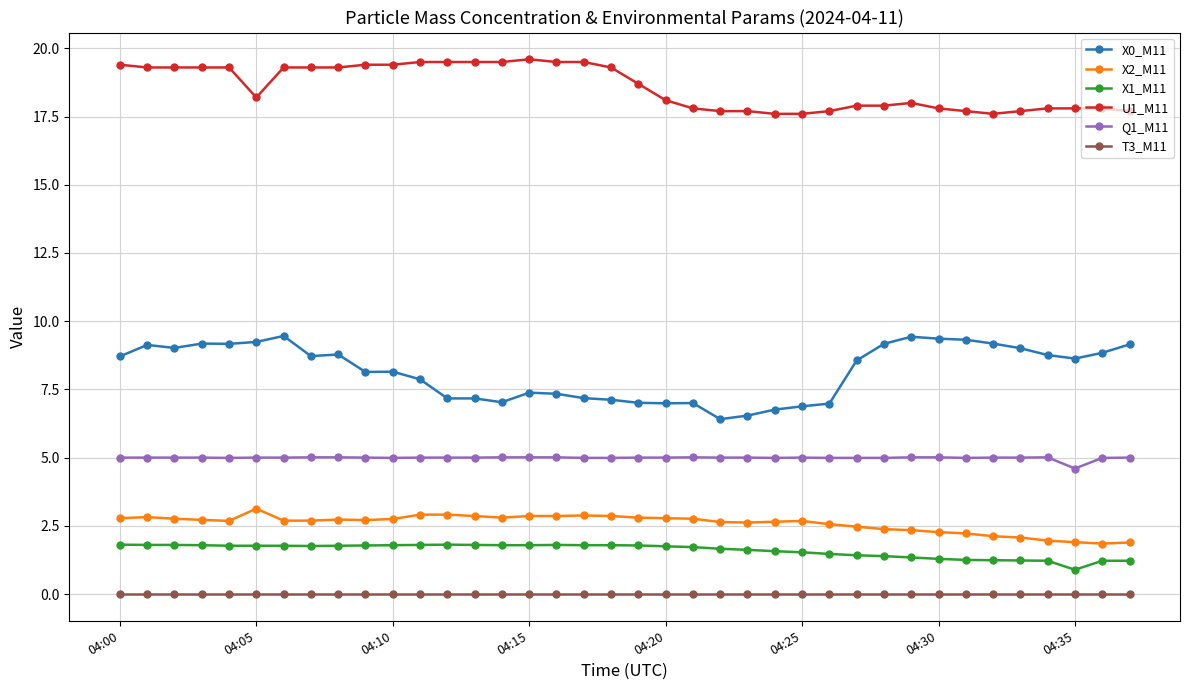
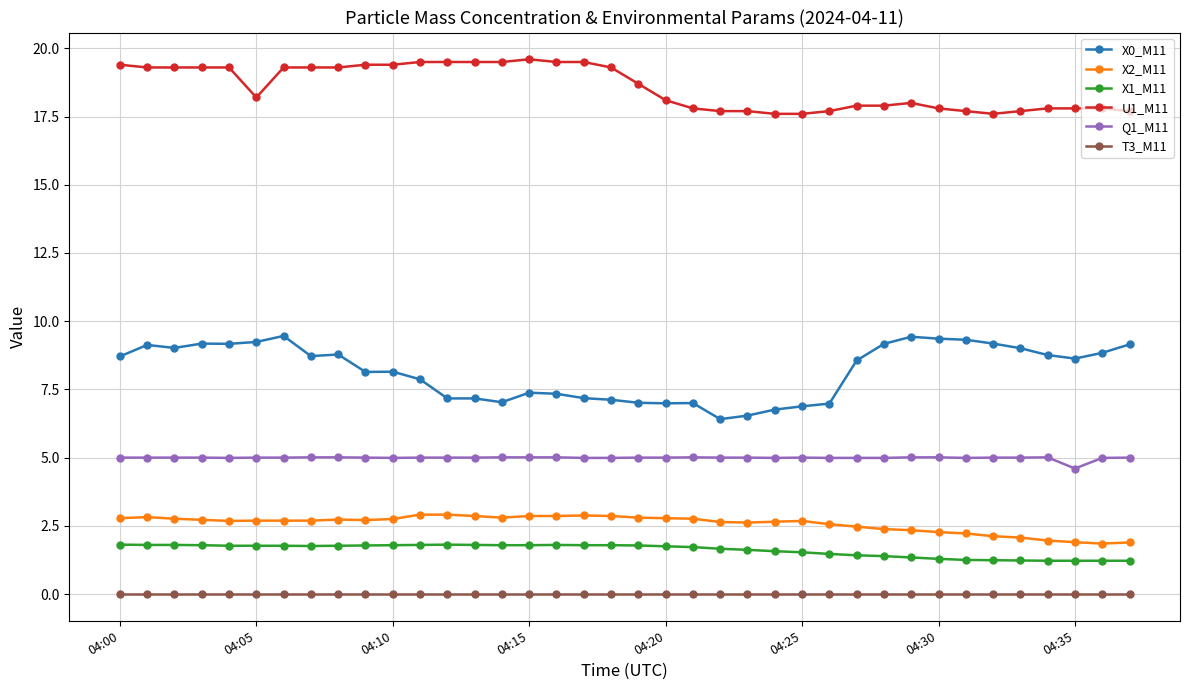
  {
    "X0_M11": {
      "04:00": 8.7,
      "04:05": 9.2,
      "04:10": 8.2,
      "04:15": 7.4,
      "04:20": 7.0,
      "04:25": 6.9,
      "04:30": 9.4,
      "04:35": 8.6
    },
    "X2_M11": {
      "04:00": 2.8,
-     "04:05": 3.1,
+     "04:05": 2.7,
      "04:10": 2.8,
      "04:15": 2.9,
      "04:20": 2.8,
      "04:25": 2.7,
      "04:30": 2.3,
      "04:35": 1.9
    },
    "X1_M11": {
      "04:00": 1.8,
      "04:05": 1.8,
      "04:10": 1.8,
      "04:15": 1.8,
      "04:20": 1.8,
      "04:25": 1.5,
      "04:30": 1.3,
-     "04:35": 0.9
+     "04:35": 1.2
    },
    "U1_M11": {
      "04:00": 19.4,
      "04:05": 18.2,
      "04:10": 19.4,
      "04:15": 19.6,
      "04:20": 18.1,
      "04:25": 17.6,
      "04:30": 17.8,
      "04:35": 17.8
    },
    "Q1_M11": {
      "04:00": 5.0,
      "04:05": 5.0,
      "04:10": 5.0,
      "04:15": 5.0,
      "04:20": 5.0,
      "04:25": 5.0,
      "04:30": 5.0,
      "04:35": 4.6
    },
    "T3_M11": {
      "04:00": 0.0,
      "04:05": 0.0,
      "04:10": 0.0,
      "04:15": 0.0,
      "04:20": 0.0,
      "04:25": 0.0,
      "04:30": 0.0,
      "04:35": 0.0
    }
  }
